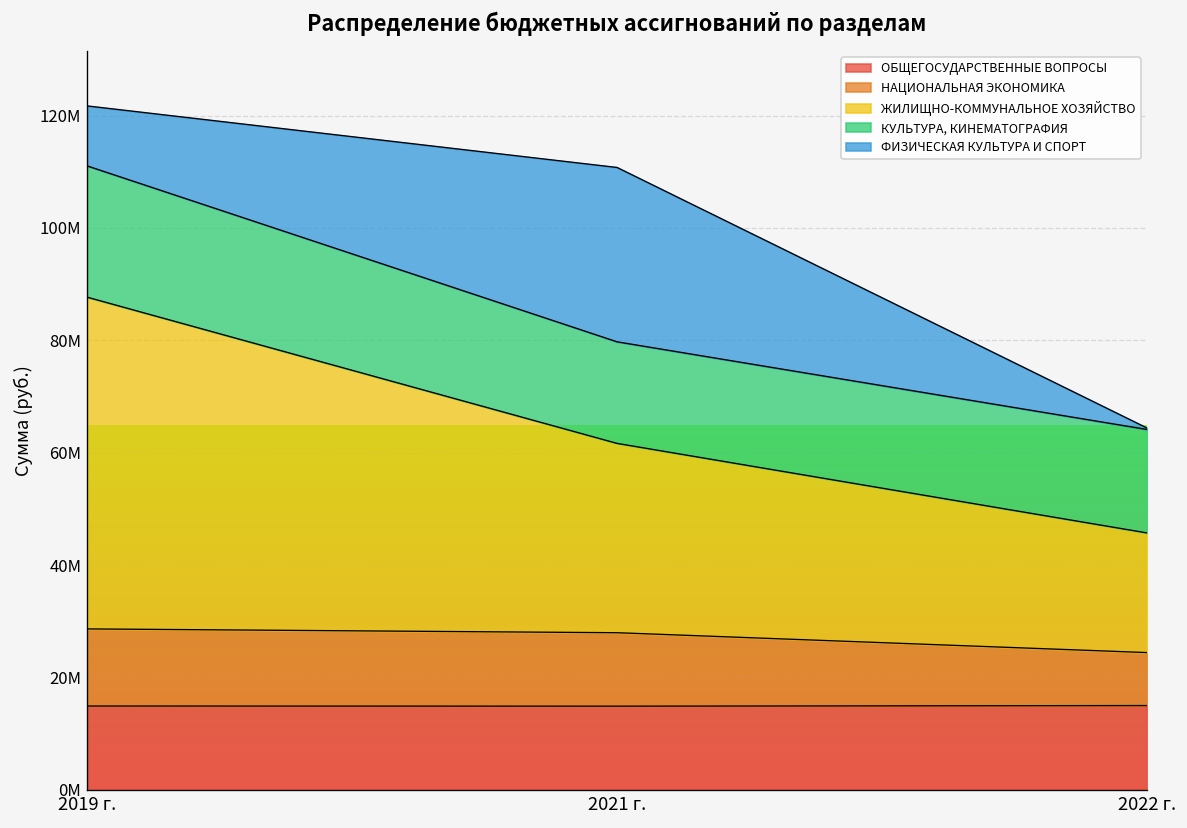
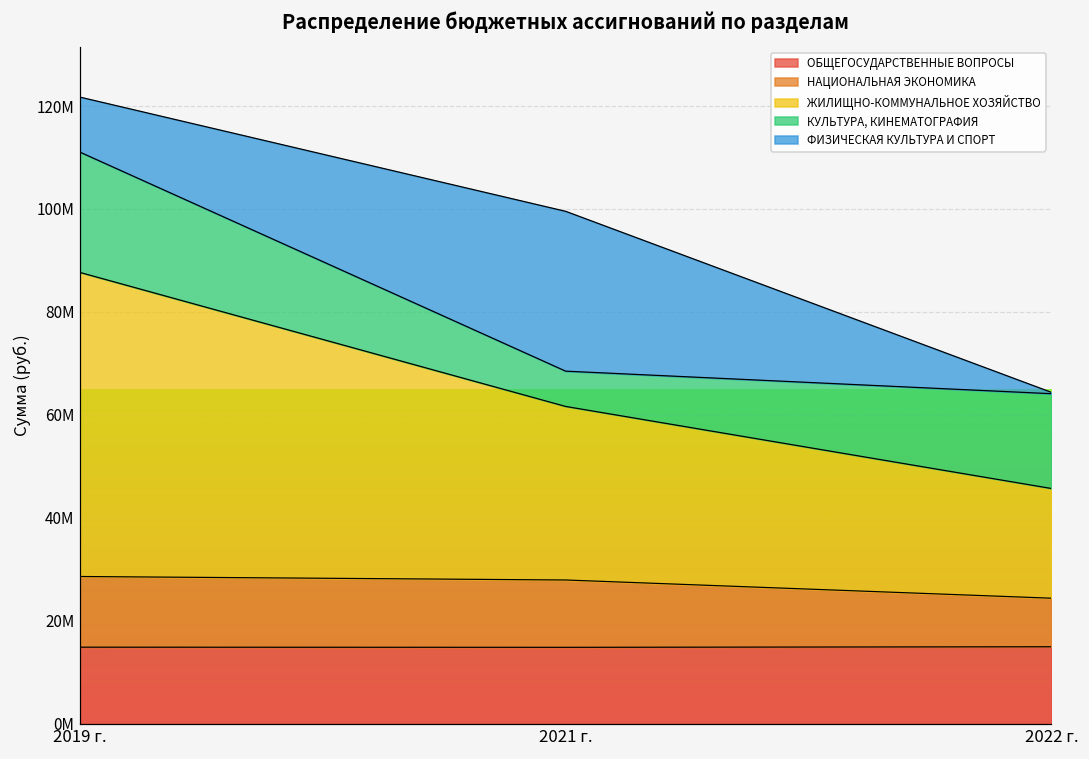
  {
    "ЖИЛИЩНО-КОММУНАЛЬНОЕ ХОЗЯЙСТВО": {
      "2019 г.": 59000000,
      "2021 г.": 34000000,
      "2022 г.": 21000000
    },
    "КУЛЬТУРА, КИНЕМАТОГРАФИЯ": {
      "2019 г.": 23000000,
-     "2021 г.": 18000000
+     "2021 г.": 7000000
    },
    "ФИЗИЧЕСКАЯ КУЛЬТУРА И СПОРТ": {
      "2019 г.": 11000000,
      "2021 г.": 31000000
    }
  }
